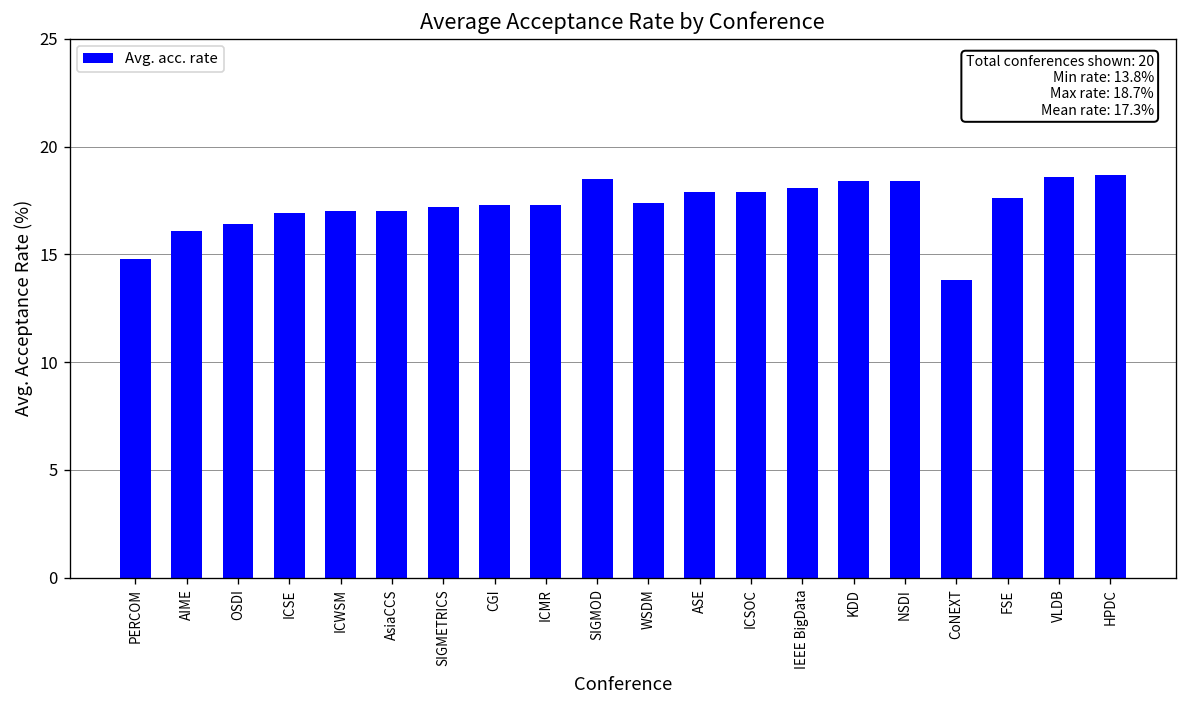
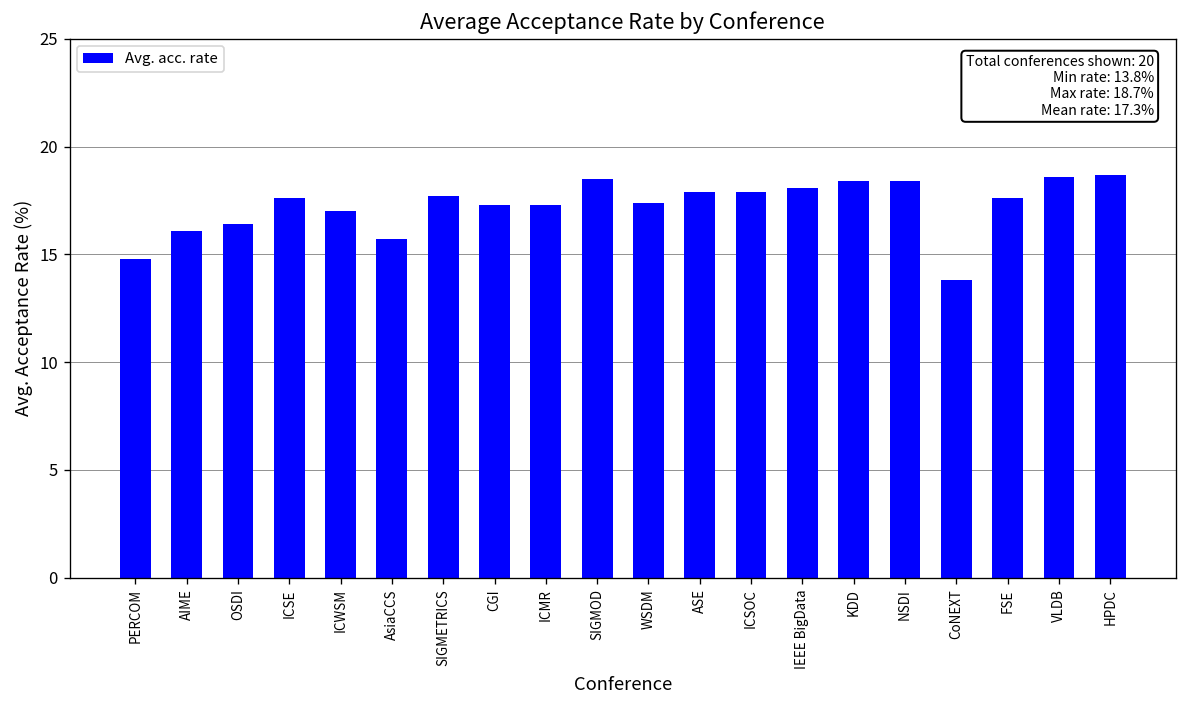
  {
    "PERCOM": 14.8,
    "AIME": 16.1,
    "OSDI": 16.4,
-   "ICSE": 16.9,
+   "ICSE": 17.6,
    "ICWSM": 17.0,
-   "AsiaCCS": 17.0,
-   "SIGMETRICS": 17.2,
+   "AsiaCCS": 15.7,
+   "SIGMETRICS": 17.7,
    "CGI": 17.3,
    "ICMR": 17.3,
    "SIGMOD": 18.5,
    "WSDM": 17.4,
    "ASE": 17.9,
    "ICSOC": 17.9,
    "IEEE BigData": 18.1,
    "KDD": 18.4,
    "NSDI": 18.4,
    "CoNEXT": 13.8,
    "FSE": 17.6,
    "VLDB": 18.6,
    "HPDC": 18.7
  }
